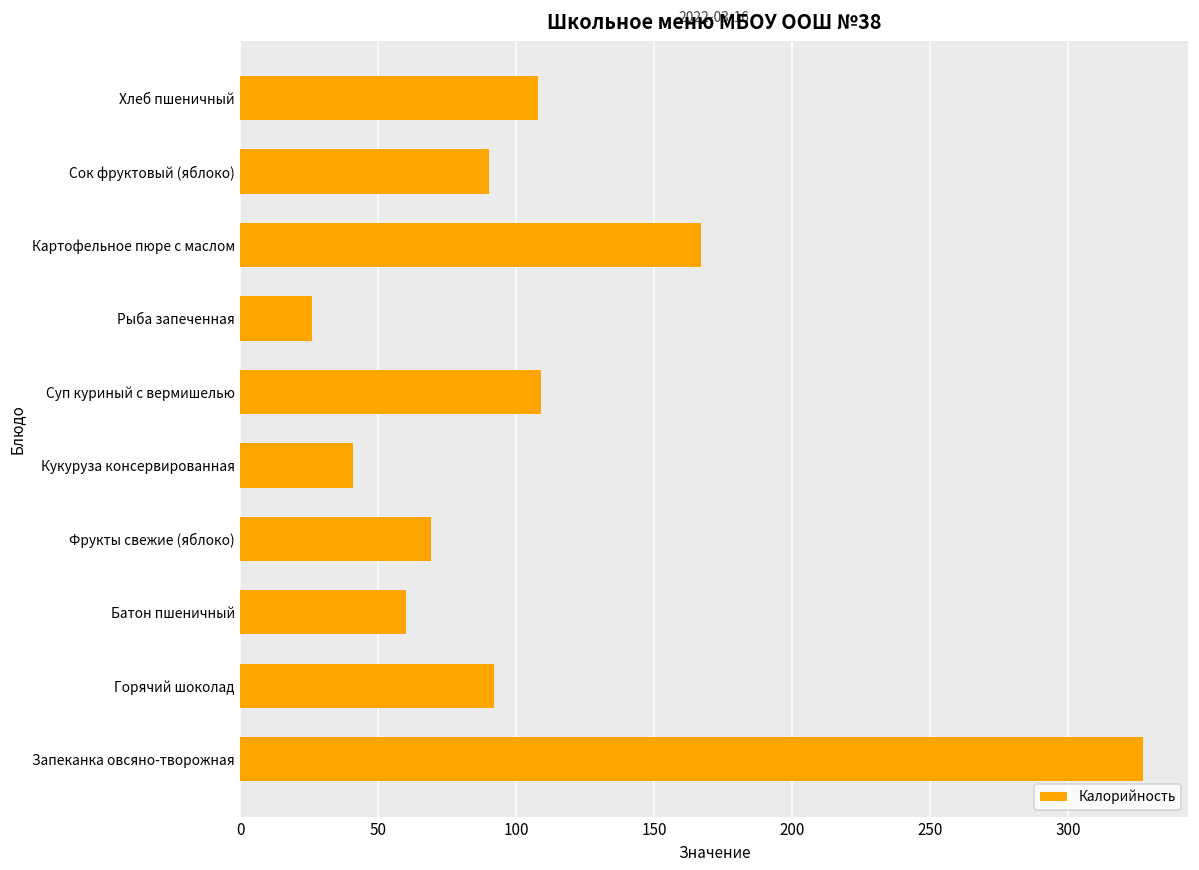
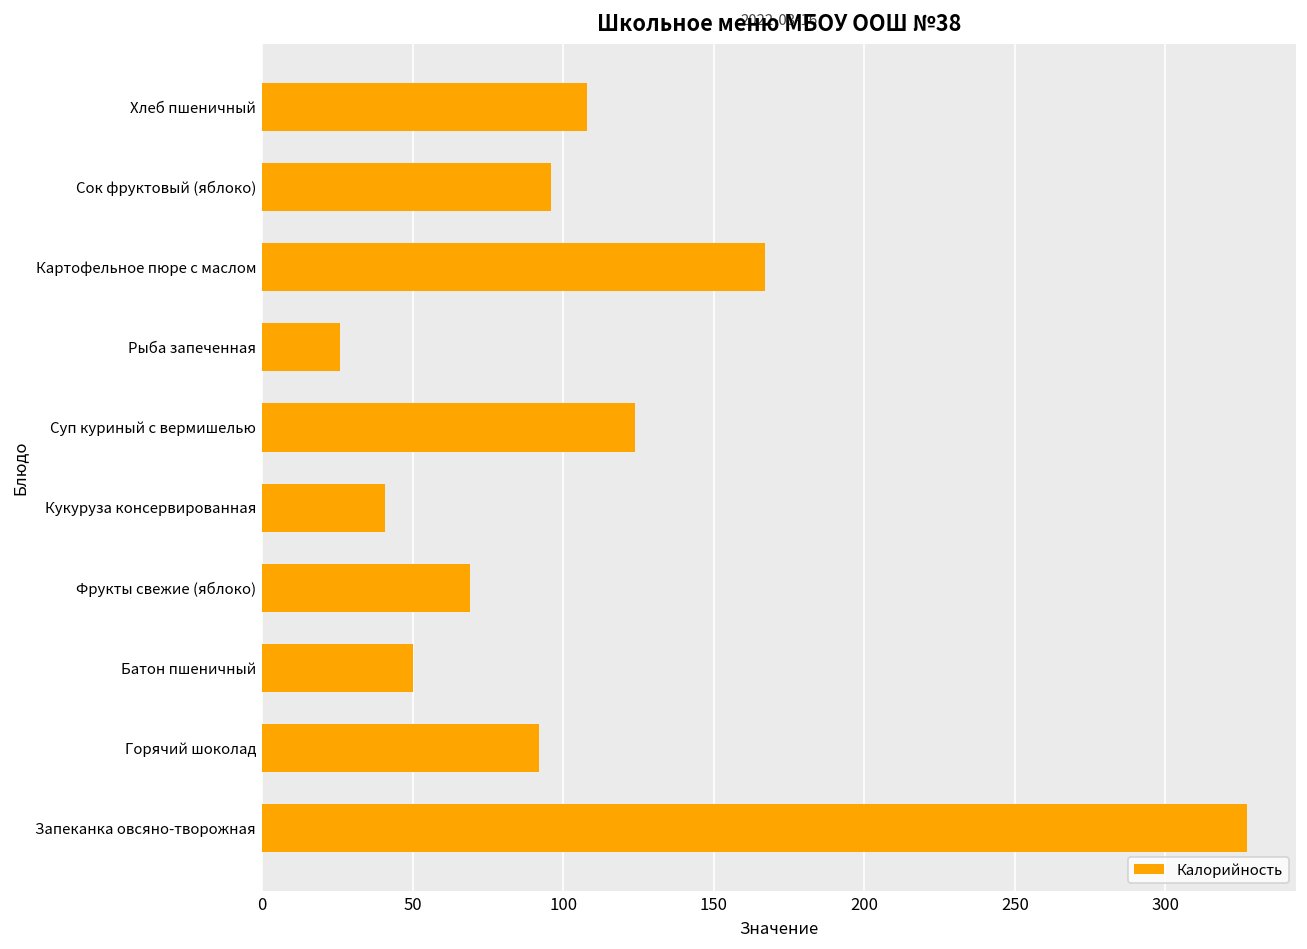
  {
    "Хлеб пшеничный": 108,
-   "Сок фруктовый (яблоко)": 90,
+   "Сок фруктовый (яблоко)": 96,
    "Картофельное пюре с маслом": 167,
    "Рыба запеченная": 26,
-   "Суп куриный с вермишелью": 109,
+   "Суп куриный с вермишелью": 124,
    "Кукуруза консервированная": 41,
    "Фрукты свежие (яблоко)": 69,
-   "Батон пшеничный": 60,
+   "Батон пшеничный": 50,
    "Горячий шоколад": 92,
    "Запеканка овсяно-творожная": 327
  }
